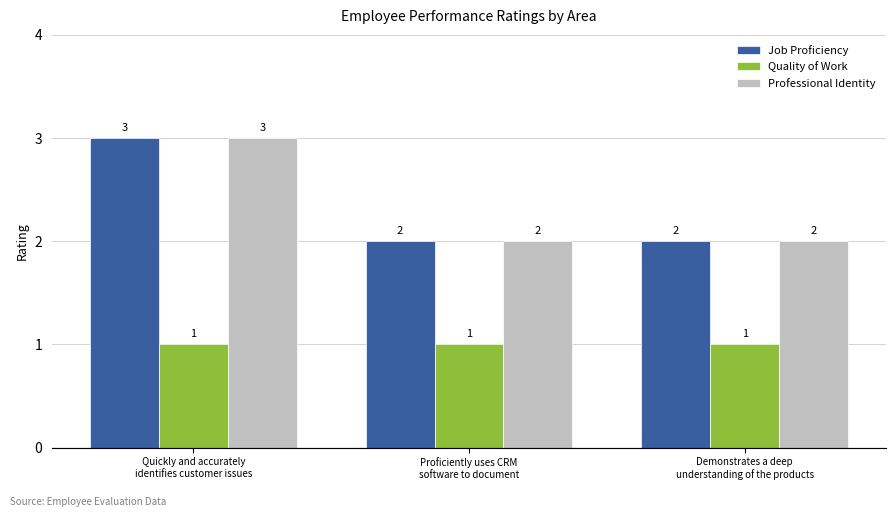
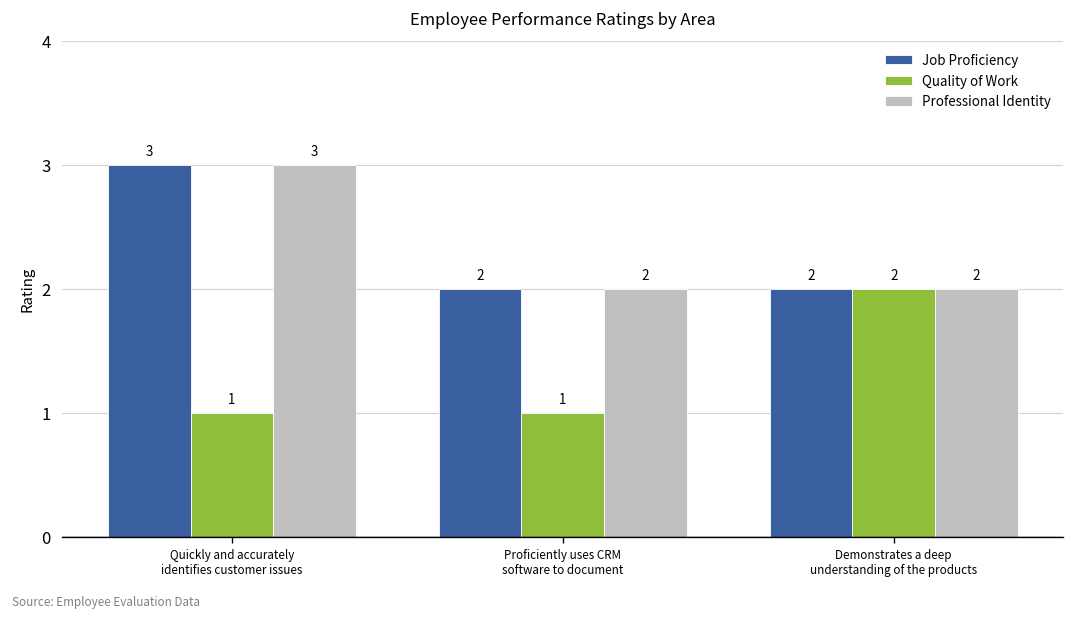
  {
    "Job Proficiency": {
      "Quickly and accurately identifies customer issues": 3,
      "Proficiently uses CRM software to document": 2,
      "Demonstrates a deep understanding of the products": 2
    },
    "Quality of Work": {
      "Quickly and accurately identifies customer issues": 1,
      "Proficiently uses CRM software to document": 1,
-     "Demonstrates a deep understanding of the products": 1
+     "Demonstrates a deep understanding of the products": 2
    },
    "Professional Identity": {
      "Quickly and accurately identifies customer issues": 3,
      "Proficiently uses CRM software to document": 2,
      "Demonstrates a deep understanding of the products": 2
    }
  }
